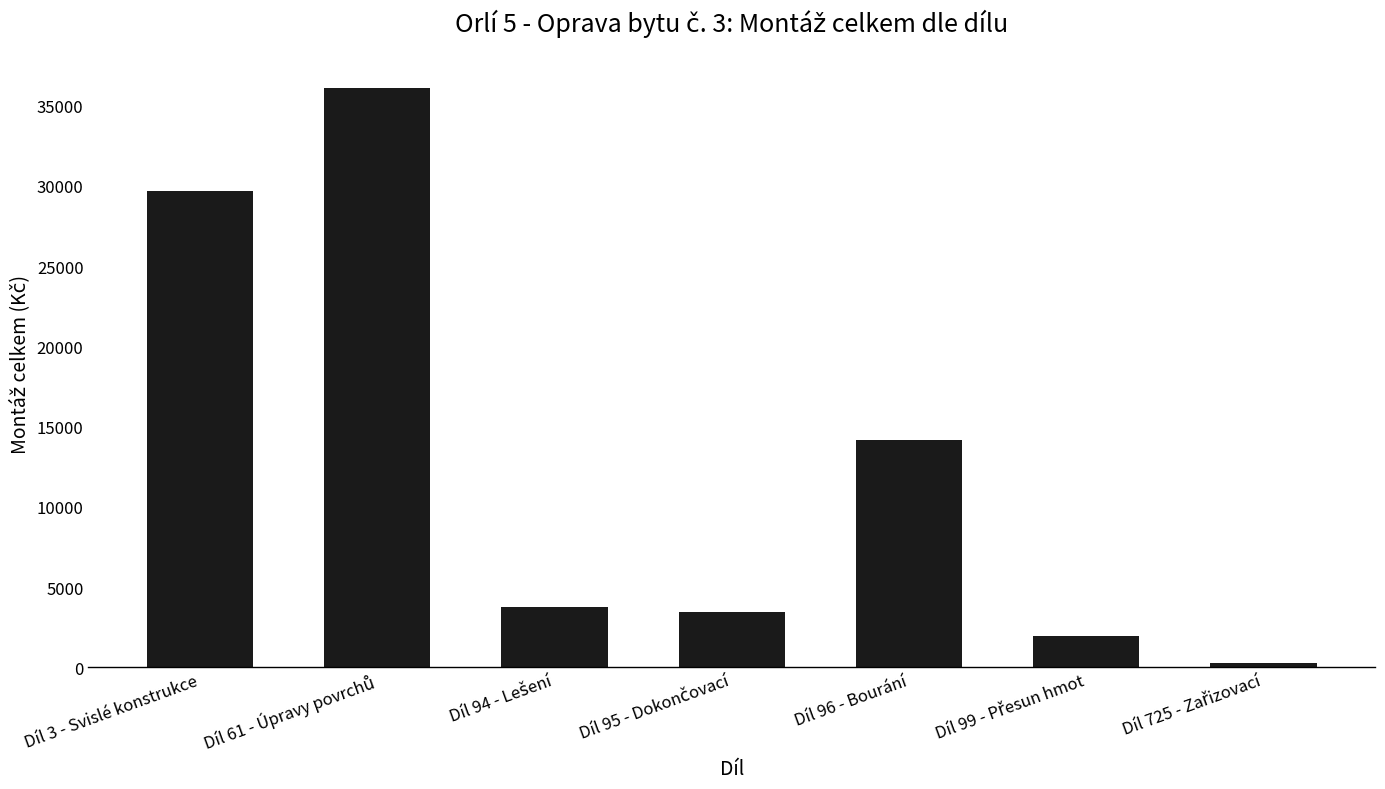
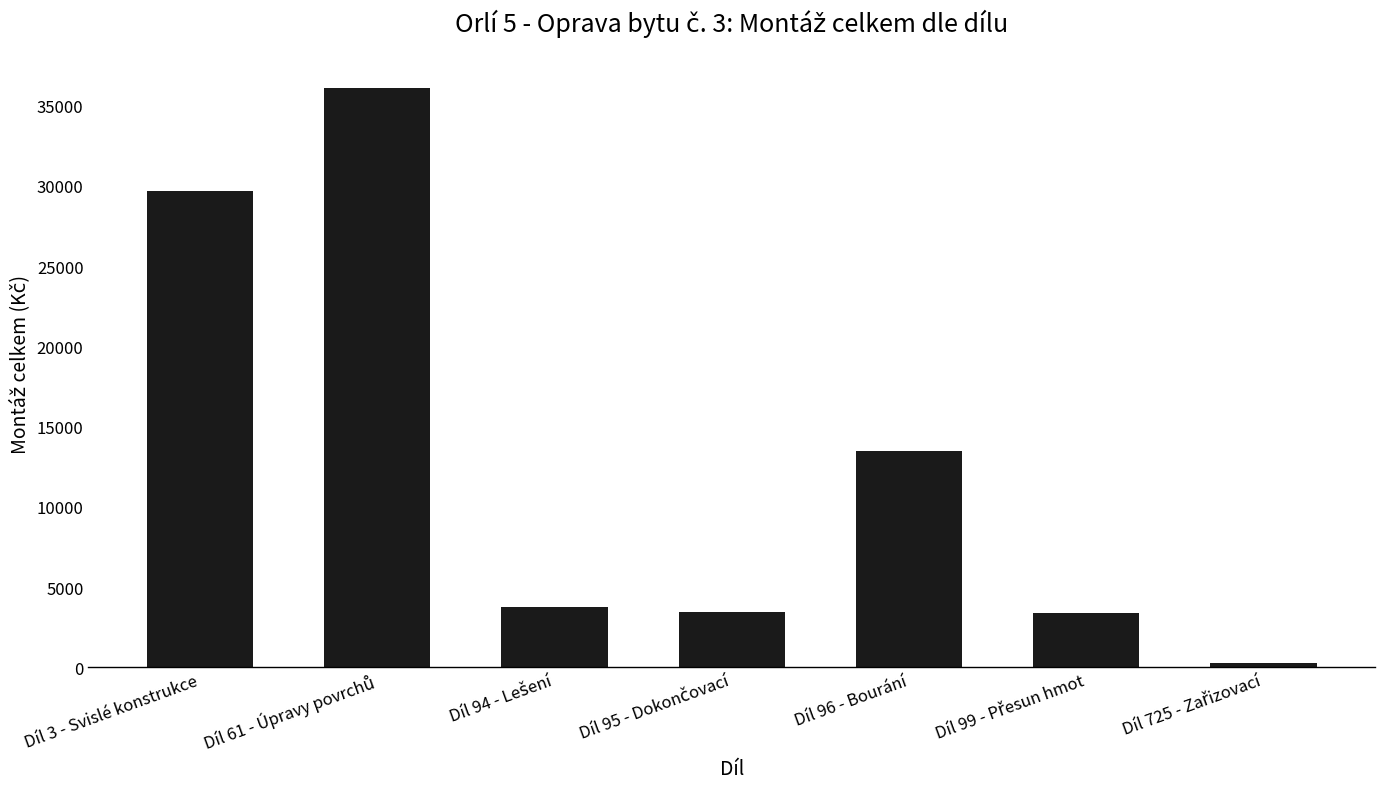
  {
    "Díl 3 - Svislé konstrukce": 29700,
    "Díl 61 - Úpravy povrchů": 36100,
    "Díl 94 - Lešení": 3800,
    "Díl 95 - Dokončovací": 3400,
-   "Díl 96 - Bourání": 14200,
-   "Díl 99 - Přesun hmot": 2000,
+   "Díl 96 - Bourání": 13500,
+   "Díl 99 - Přesun hmot": 3400,
    "Díl 725 - Zařizovací": 300
  }
